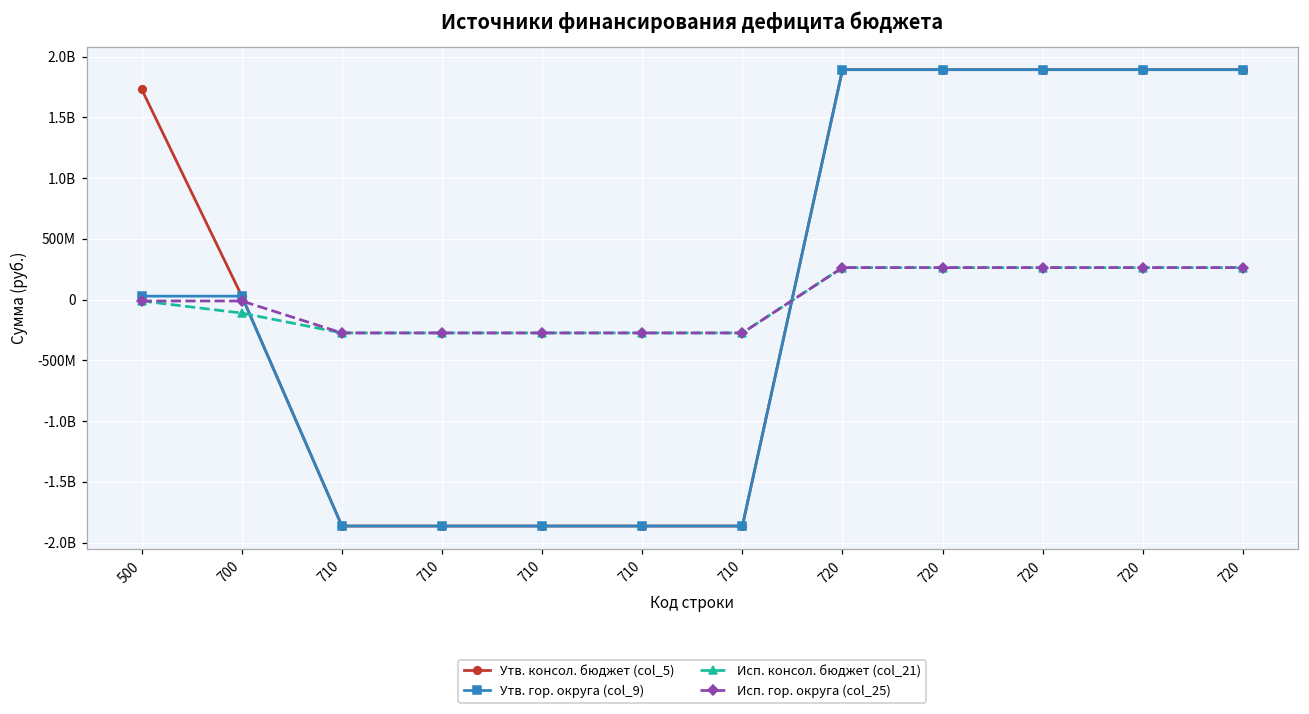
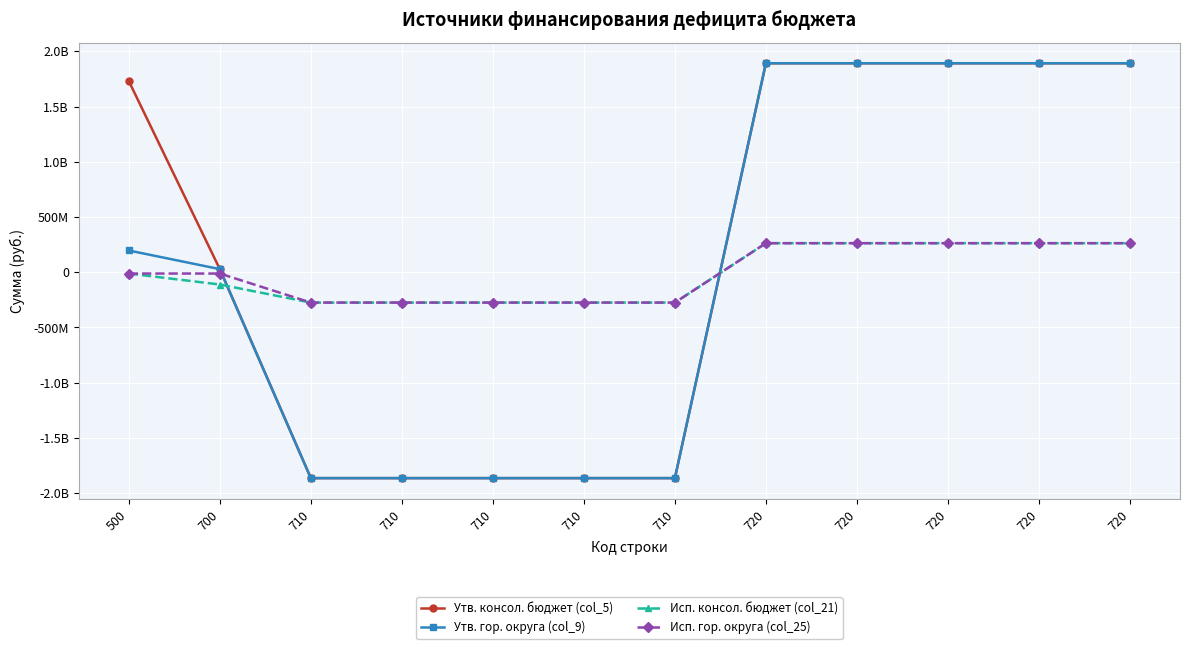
  {
    "Утв. консол. бюджет (col_5)": {
      "500": 1730000000
    },
    "Утв. гор. округа (col_9)": {
-     "500": 30000000
+     "500": 200000000
    },
    "Исп. консол. бюджет (col_21)": {
      "700": -110000000
    },
    "Исп. гор. округа (col_25)": {
      "700": -10000000
    }
  }
